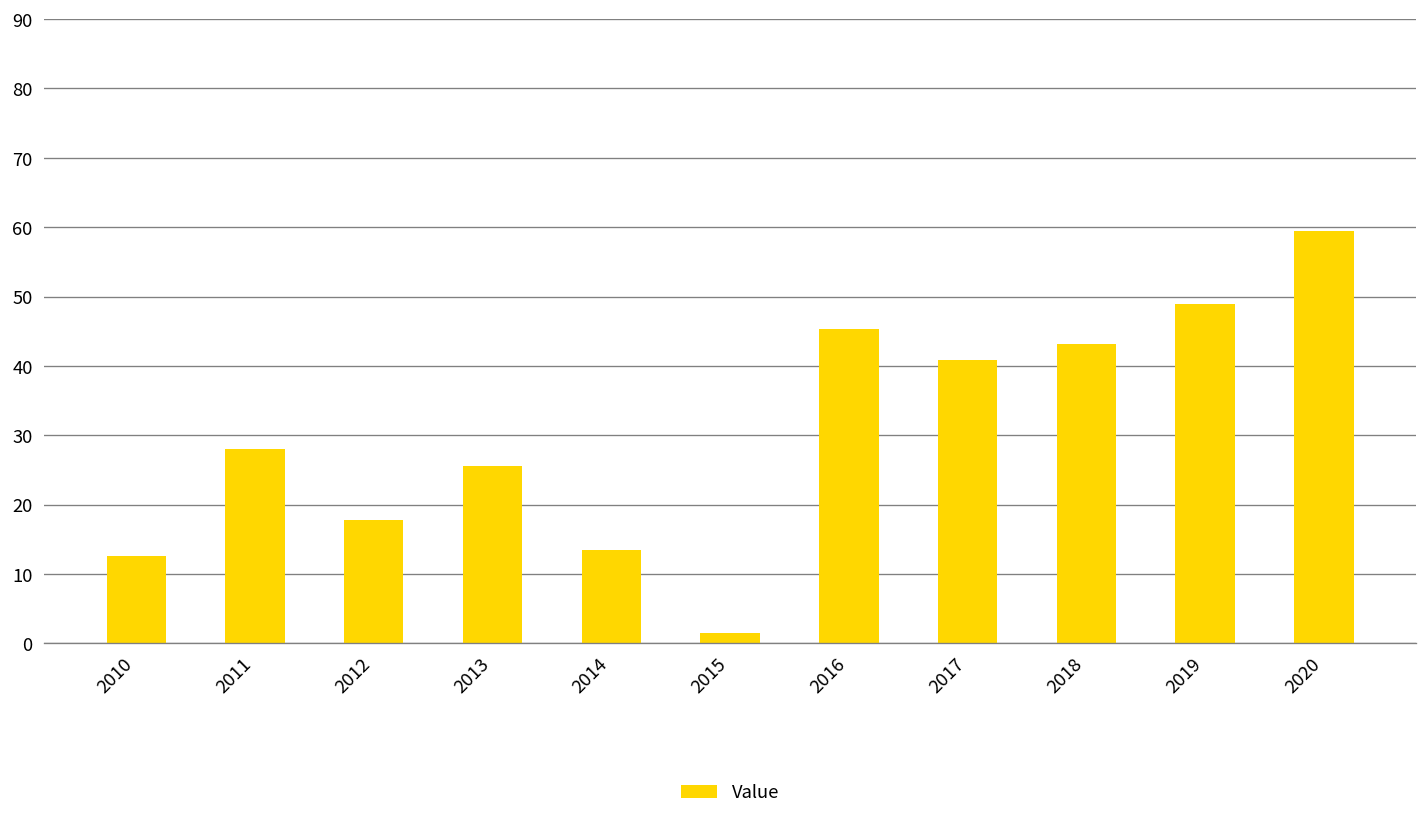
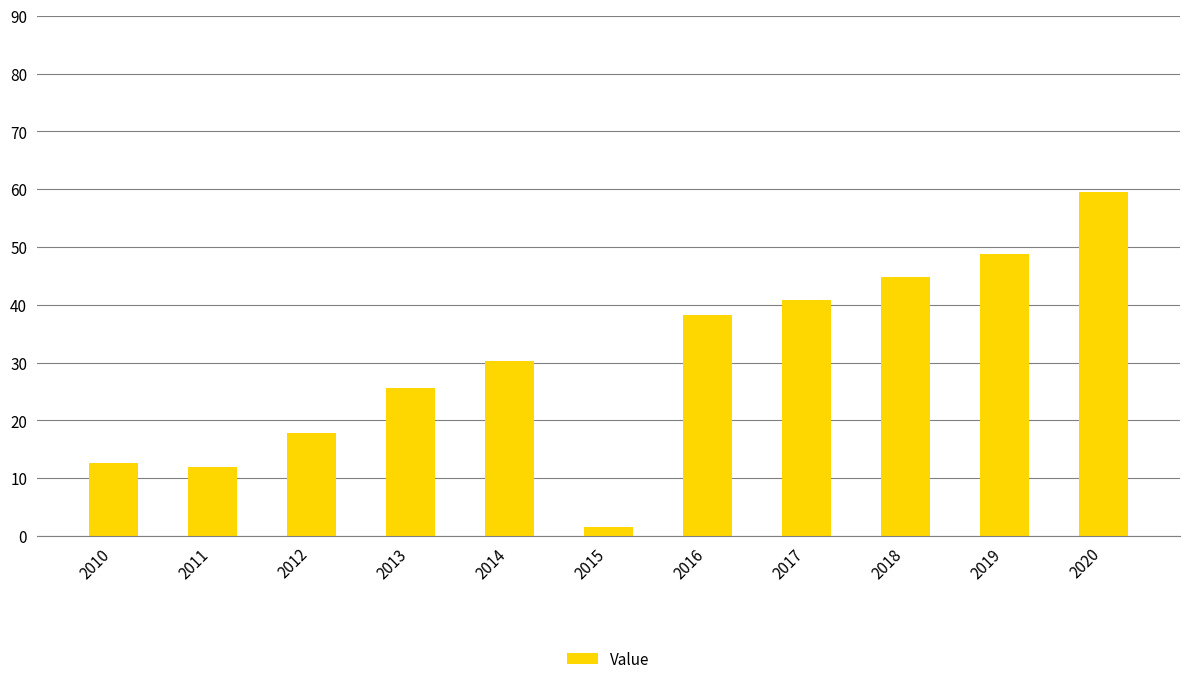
  {
    "2010": 13,
-   "2011": 28,
+   "2011": 12,
    "2012": 18,
    "2013": 26,
-   "2014": 14,
+   "2014": 30,
    "2015": 1,
-   "2016": 45,
+   "2016": 38,
    "2017": 41,
-   "2018": 43,
+   "2018": 45,
    "2019": 49,
    "2020": 59
  }
